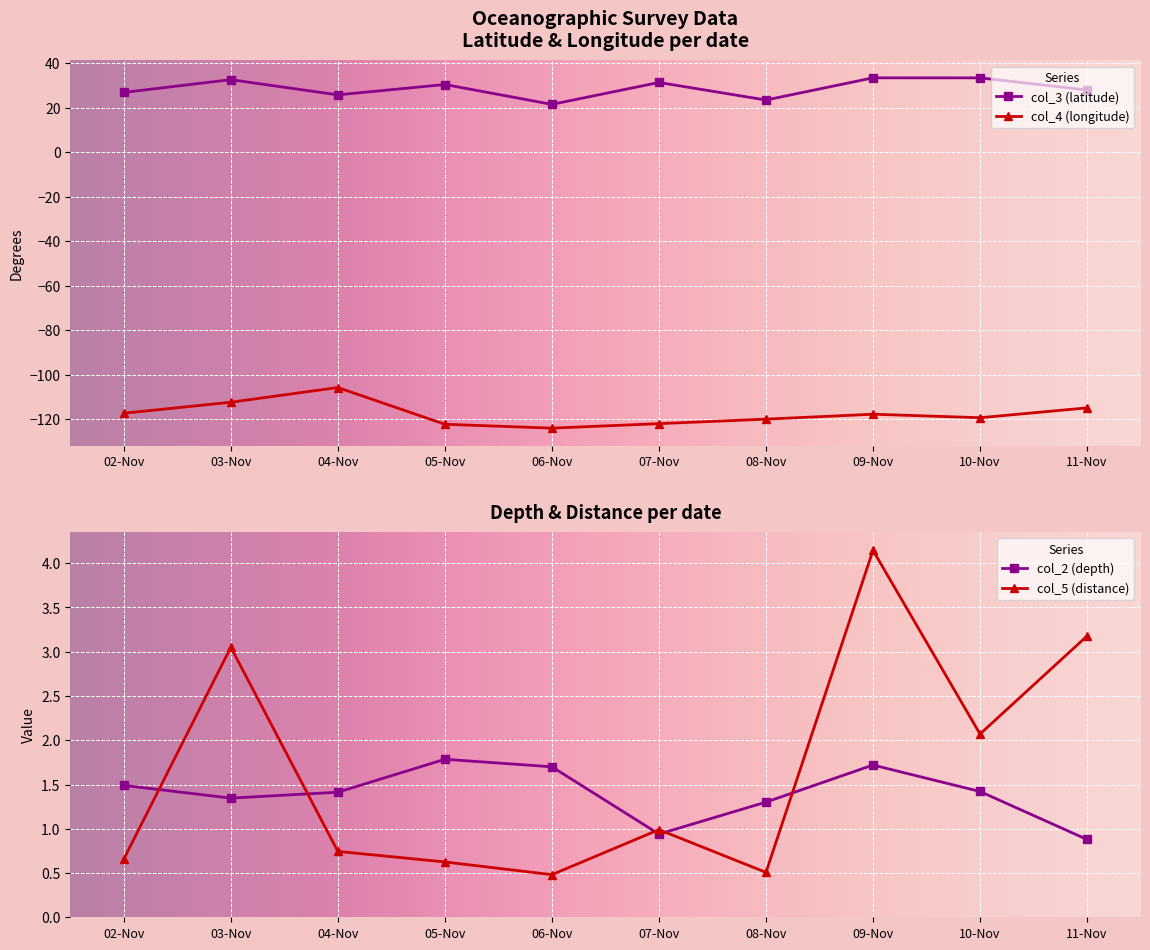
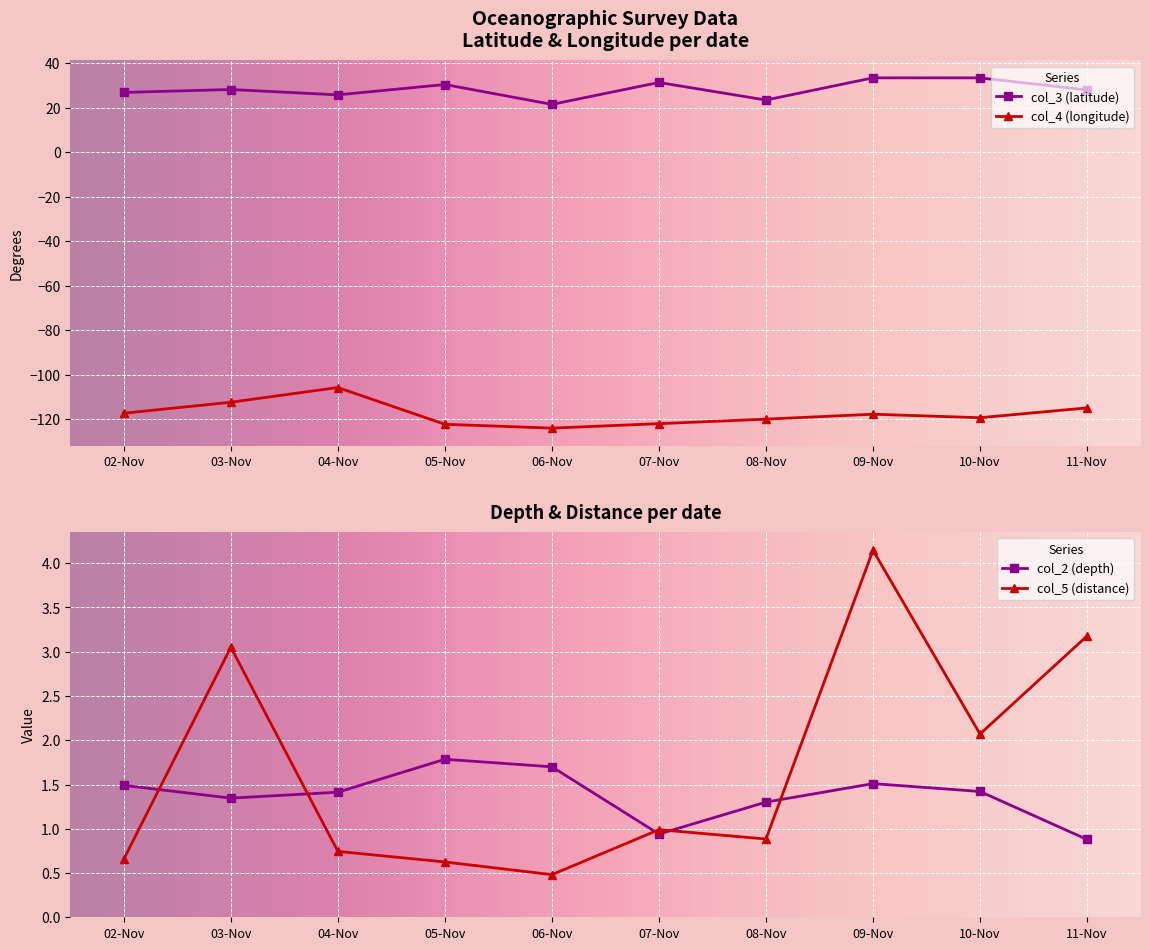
  {
    "Oceanographic Survey Data Latitude & Longitude per date": {
      "col_3 (latitude)": {
        "02-Nov": 27,
-       "03-Nov": 33,
+       "03-Nov": 28,
        "04-Nov": 26,
        "05-Nov": 30,
        "06-Nov": 22,
        "07-Nov": 31,
        "08-Nov": 24,
        "09-Nov": 33,
        "10-Nov": 33
      },
      "col_4 (longitude)": {
        "02-Nov": -117,
        "03-Nov": -112,
        "04-Nov": -106,
        "05-Nov": -122,
        "06-Nov": -124,
        "07-Nov": -122,
        "08-Nov": -120,
        "09-Nov": -118,
        "10-Nov": -119,
        "11-Nov": -115
      }
    },
    "Depth & Distance per date": {
      "col_2 (depth)": {
        "02-Nov": 1.5,
        "03-Nov": 1.3,
        "04-Nov": 1.4,
        "05-Nov": 1.8,
        "06-Nov": 1.7,
        "07-Nov": 0.9,
        "08-Nov": 1.3,
-       "09-Nov": 1.7,
+       "09-Nov": 1.5,
        "10-Nov": 1.4,
        "11-Nov": 0.9
      },
      "col_5 (distance)": {
        "02-Nov": 0.7,
        "03-Nov": 3.1,
        "04-Nov": 0.7,
        "05-Nov": 0.6,
        "06-Nov": 0.5,
        "07-Nov": 1.0,
-       "08-Nov": 0.5,
+       "08-Nov": 0.9,
        "09-Nov": 4.1,
        "10-Nov": 2.1,
        "11-Nov": 3.2
      }
    }
  }
